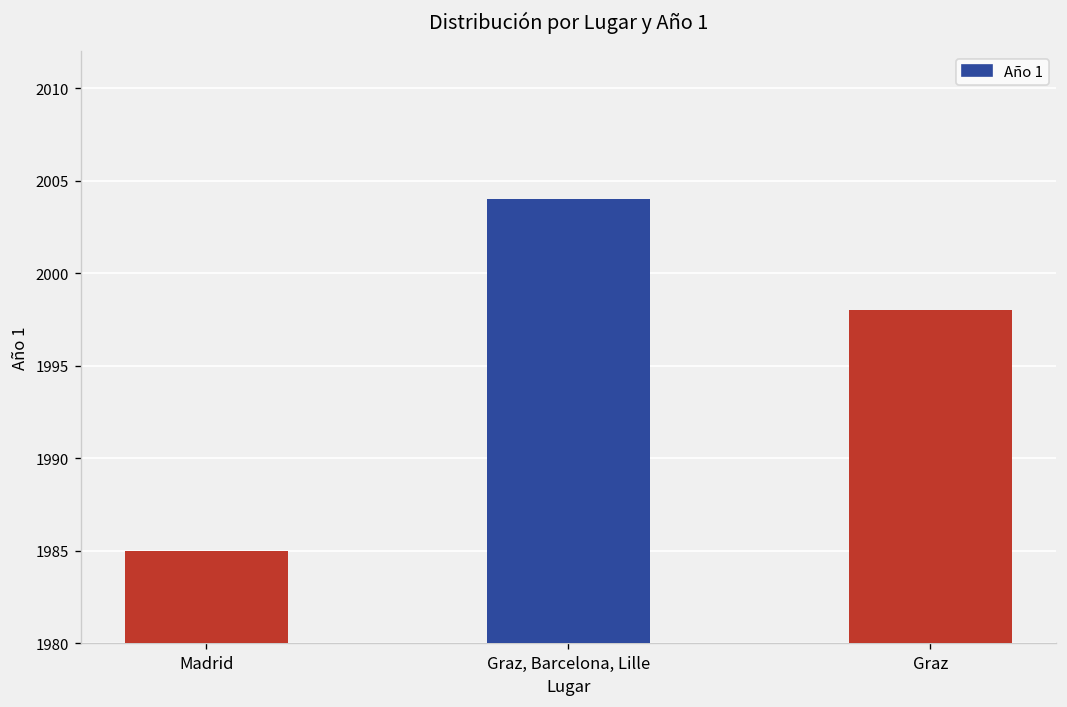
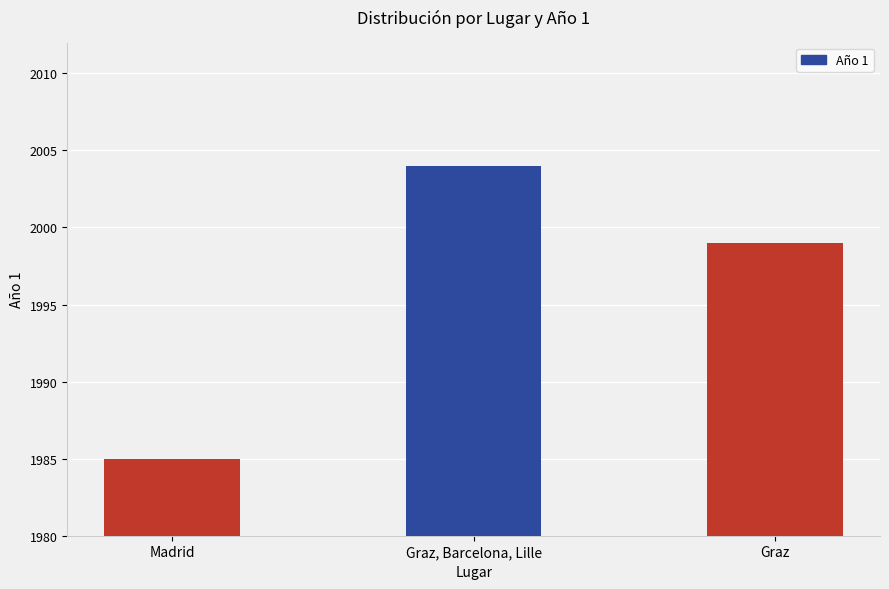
  {
    "Madrid": 1985,
    "Graz, Barcelona, Lille": 2004,
-   "Graz": 1998
+   "Graz": 1999
  }
